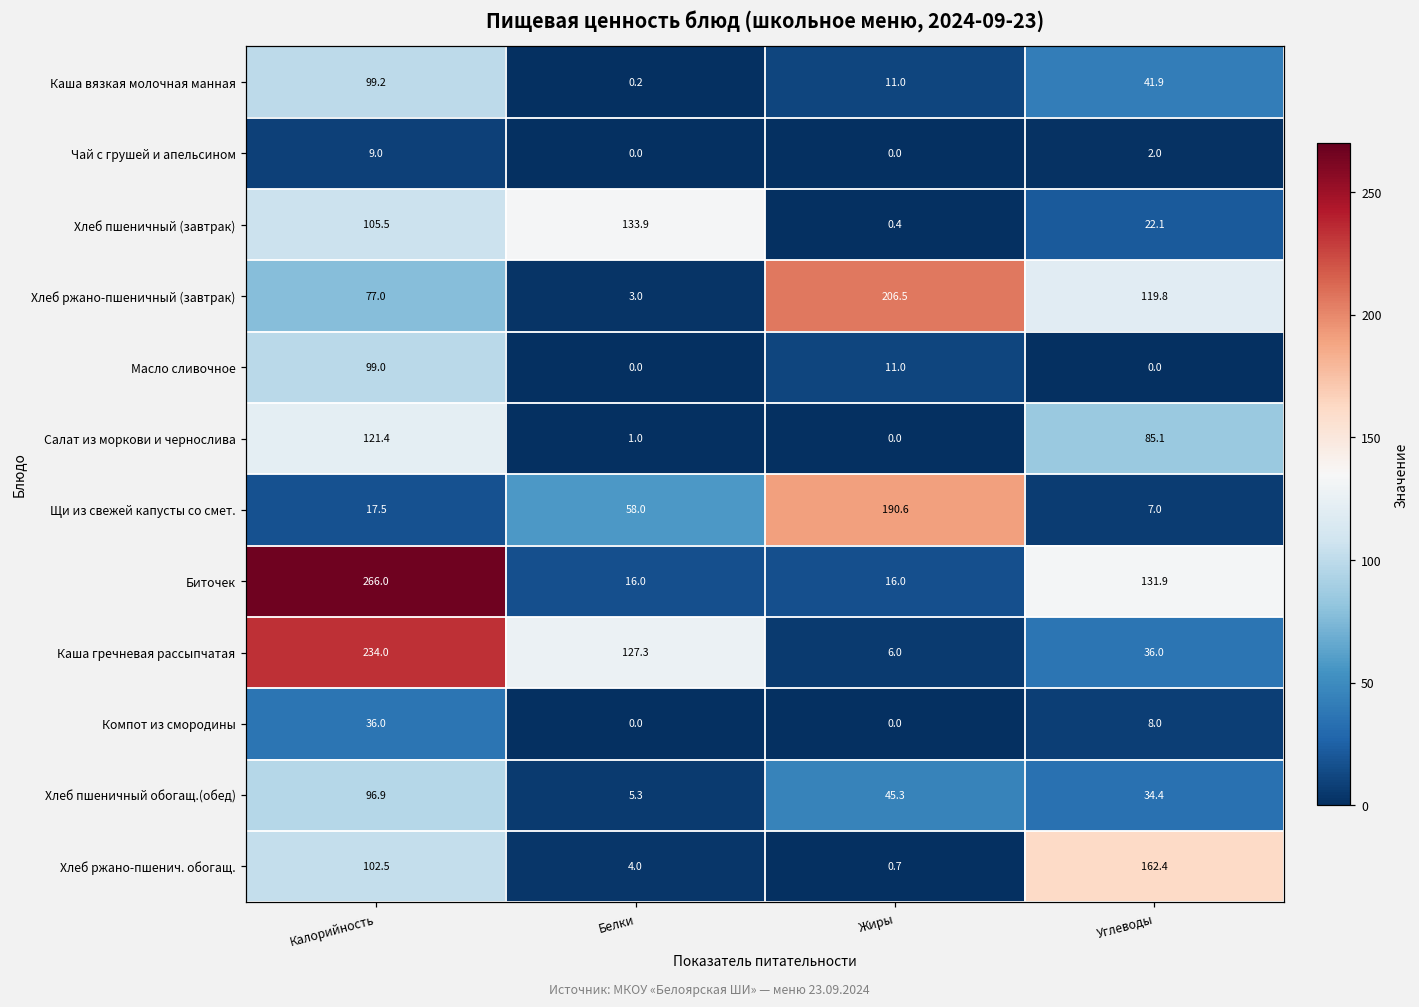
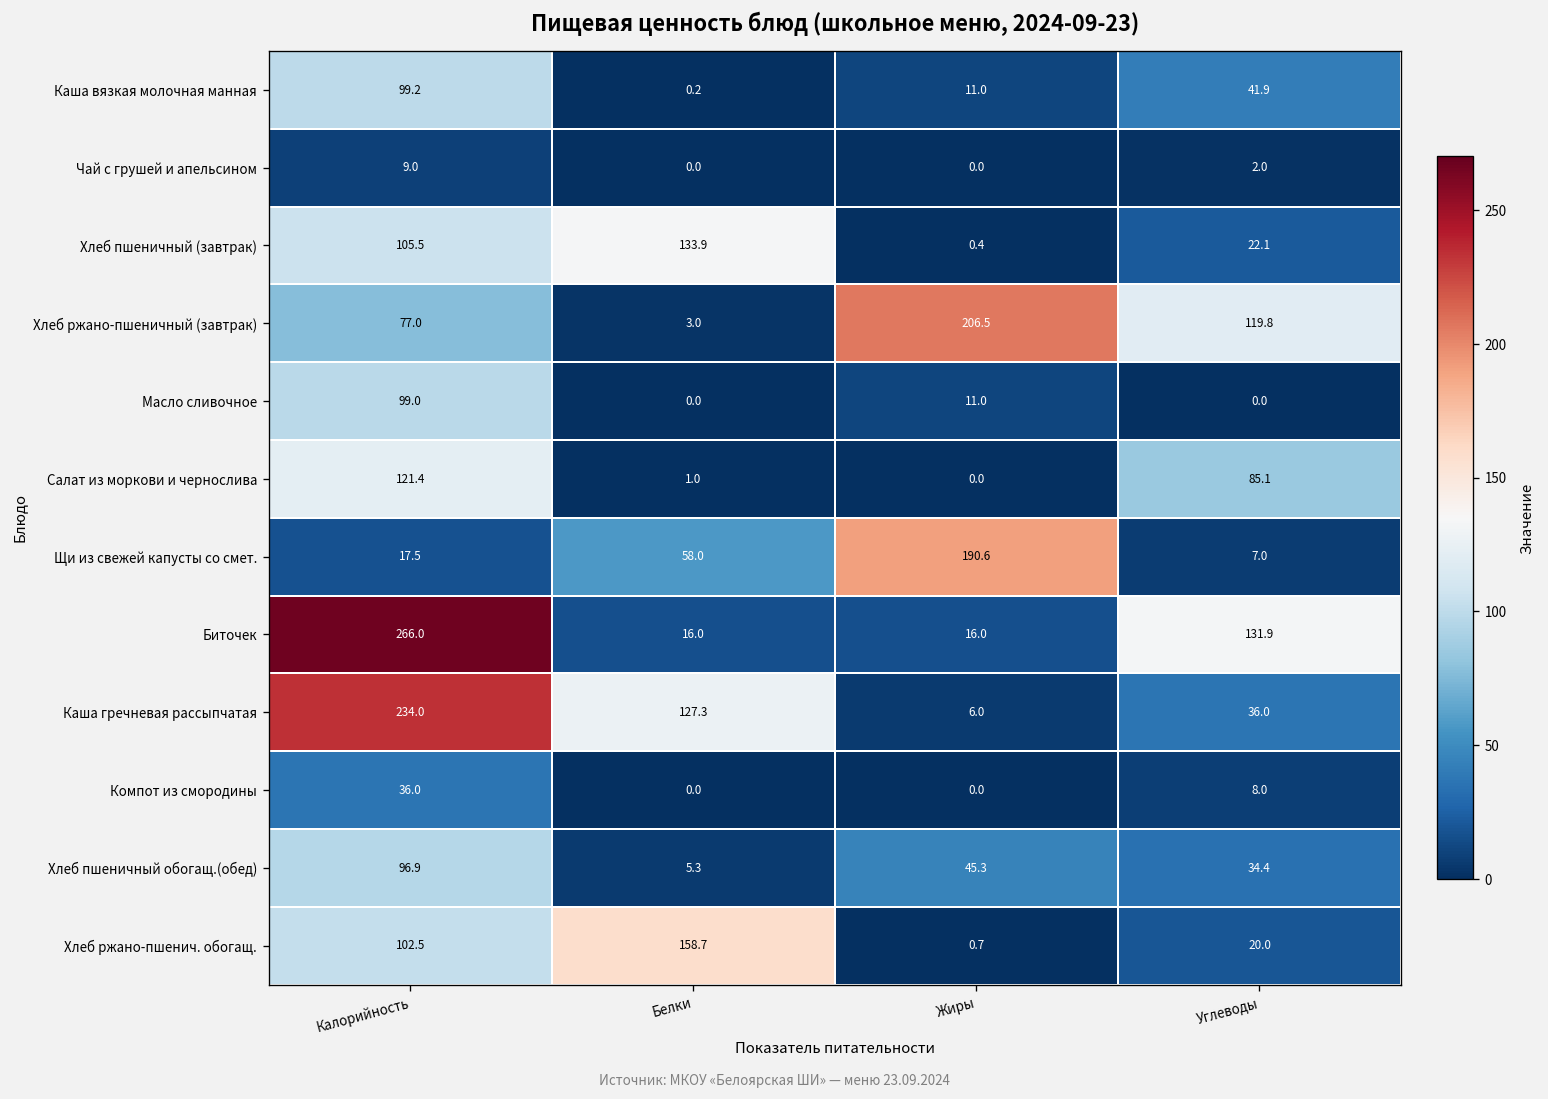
  {
    "Каша вязкая молочная манная": {
      "Калорийность": 99.2,
      "Белки": 0.2,
      "Жиры": 11.0,
      "Углеводы": 41.9
    },
    "Чай с грушей и апельсином": {
      "Калорийность": 9.0,
      "Белки": 0.0,
      "Жиры": 0.0,
      "Углеводы": 2.0
    },
    "Хлеб пшеничный (завтрак)": {
      "Калорийность": 105.5,
      "Белки": 133.9,
      "Жиры": 0.4,
      "Углеводы": 22.1
    },
    "Хлеб ржано-пшеничный (завтрак)": {
      "Калорийность": 77.0,
      "Белки": 3.0,
      "Жиры": 206.5,
      "Углеводы": 119.8
    },
    "Масло сливочное": {
      "Калорийность": 99.0,
      "Белки": 0.0,
      "Жиры": 11.0,
      "Углеводы": 0.0
    },
    "Салат из моркови и чернослива": {
      "Калорийность": 121.4,
      "Белки": 1.0,
      "Жиры": 0.0,
      "Углеводы": 85.1
    },
    "Щи из свежей капусты со смет.": {
      "Калорийность": 17.5,
      "Белки": 58.0,
      "Жиры": 190.6,
      "Углеводы": 7.0
    },
    "Биточек": {
      "Калорийность": 266.0,
      "Белки": 16.0,
      "Жиры": 16.0,
      "Углеводы": 131.9
    },
    "Каша гречневая рассыпчатая": {
      "Калорийность": 234.0,
      "Белки": 127.3,
      "Жиры": 6.0,
      "Углеводы": 36.0
    },
    "Компот из смородины": {
      "Калорийность": 36.0,
      "Белки": 0.0,
      "Жиры": 0.0,
      "Углеводы": 8.0
    },
    "Хлеб пшеничный обогащ.(обед)": {
      "Калорийность": 96.9,
      "Белки": 5.3,
      "Жиры": 45.3,
      "Углеводы": 34.4
    },
    "Хлеб ржано-пшенич. обогащ.": {
      "Калорийность": 102.5,
-     "Белки": 4.0,
+     "Белки": 158.7,
      "Жиры": 0.7,
-     "Углеводы": 162.4
+     "Углеводы": 20.0
    }
  }
